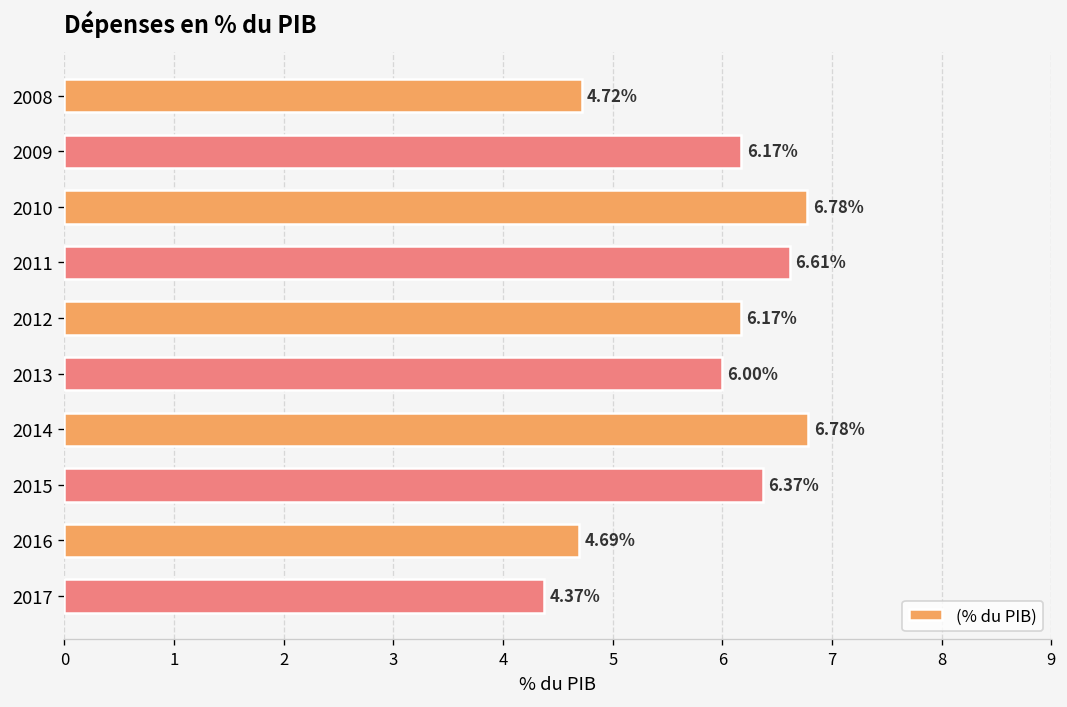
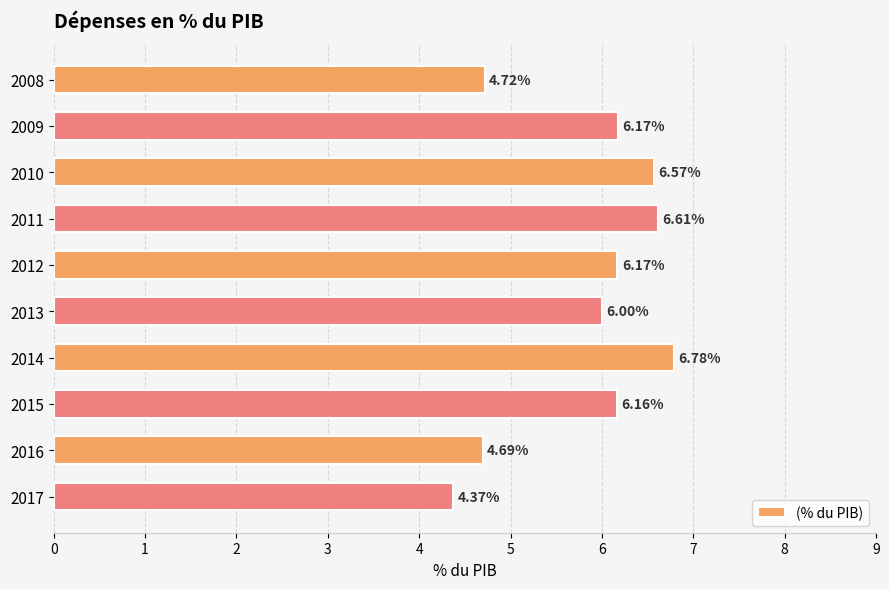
  {
    "2008": "4.72%",
    "2009": "6.17%",
-   "2010": "6.78%",
+   "2010": "6.57%",
    "2011": "6.61%",
    "2012": "6.17%",
    "2013": "6.00%",
    "2014": "6.78%",
-   "2015": "6.37%",
+   "2015": "6.16%",
    "2016": "4.69%",
    "2017": "4.37%"
  }
